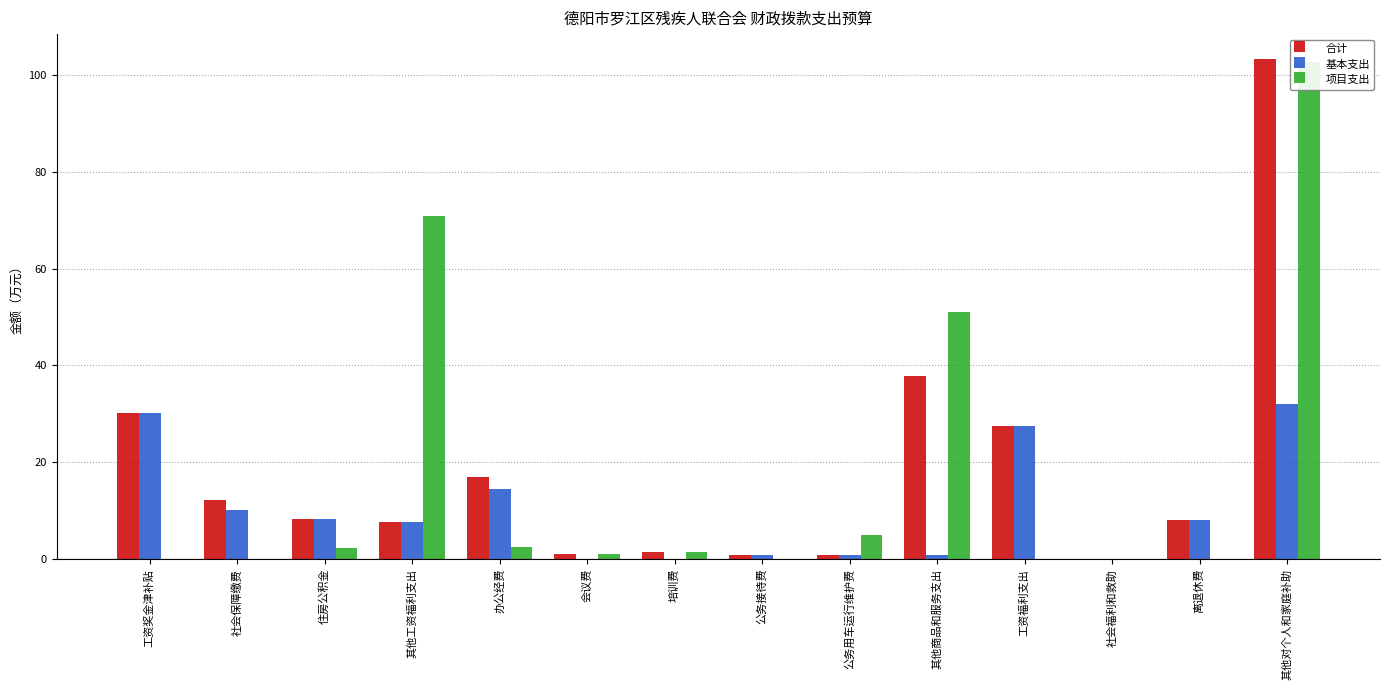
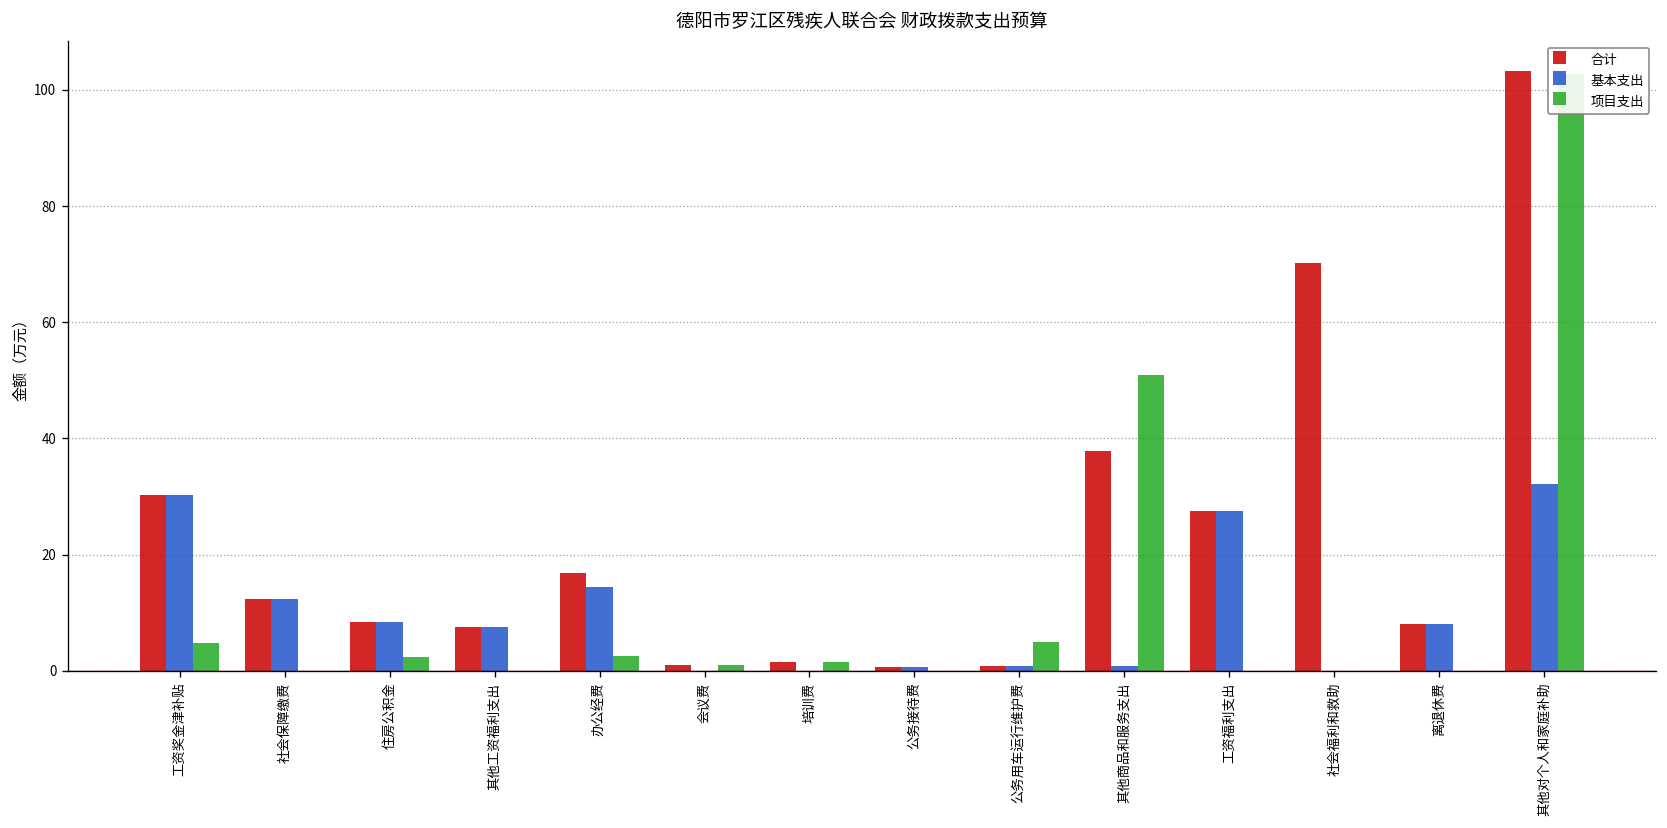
  {
    "合计": {
      "工资奖金津补贴": 30,
      "社会保障缴费": 12,
      "住房公积金": 8,
      "其他工资福利支出": 8,
      "办公经费": 17,
      "会议费": 1,
      "培训费": 2,
      "公务接待费": 1,
      "公务用车运行维护费": 1,
      "其他商品和服务支出": 38,
      "工资福利支出": 28,
-     "社会福利和救助": 0,
+     "社会福利和救助": 70,
      "离退休费": 8,
      "其他对个人和家庭补助": 103
    },
    "基本支出": {
      "工资奖金津补贴": 30,
-     "社会保障缴费": 10,
+     "社会保障缴费": 12,
      "住房公积金": 8,
      "其他工资福利支出": 8,
      "办公经费": 14,
      "会议费": 0,
      "培训费": 0,
      "公务接待费": 1,
      "公务用车运行维护费": 1,
      "其他商品和服务支出": 1,
      "工资福利支出": 28,
      "离退休费": 8,
      "其他对个人和家庭补助": 32
    },
    "项目支出": {
-     "工资奖金津补贴": 0,
+     "工资奖金津补贴": 5,
      "社会保障缴费": 0,
      "住房公积金": 2,
-     "其他工资福利支出": 71,
+     "其他工资福利支出": 0,
      "办公经费": 3,
      "会议费": 1,
      "培训费": 2,
      "公务接待费": 0,
      "公务用车运行维护费": 5,
      "其他商品和服务支出": 51,
      "工资福利支出": 0,
      "社会福利和救助": 0,
      "离退休费": 0
    }
  }
